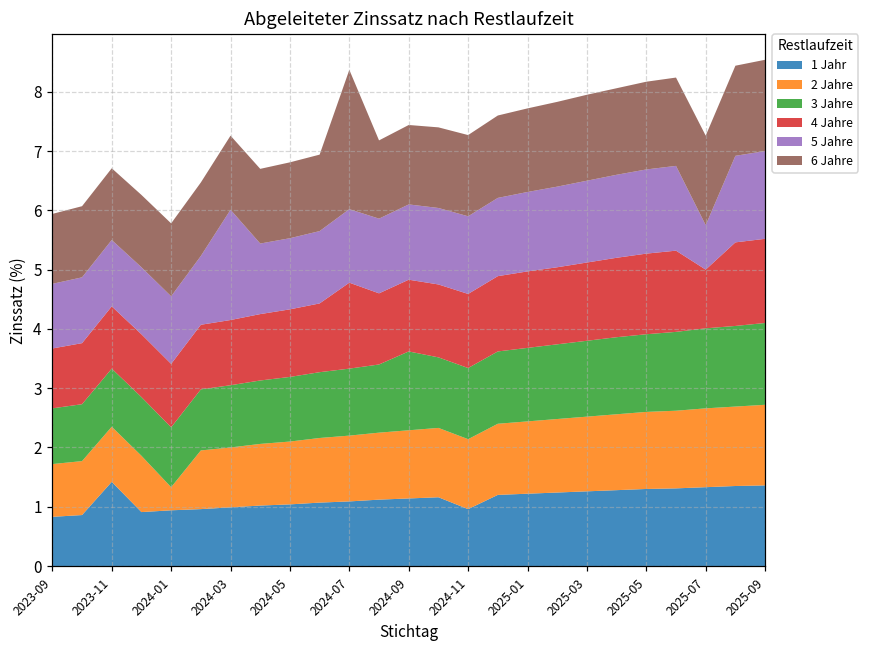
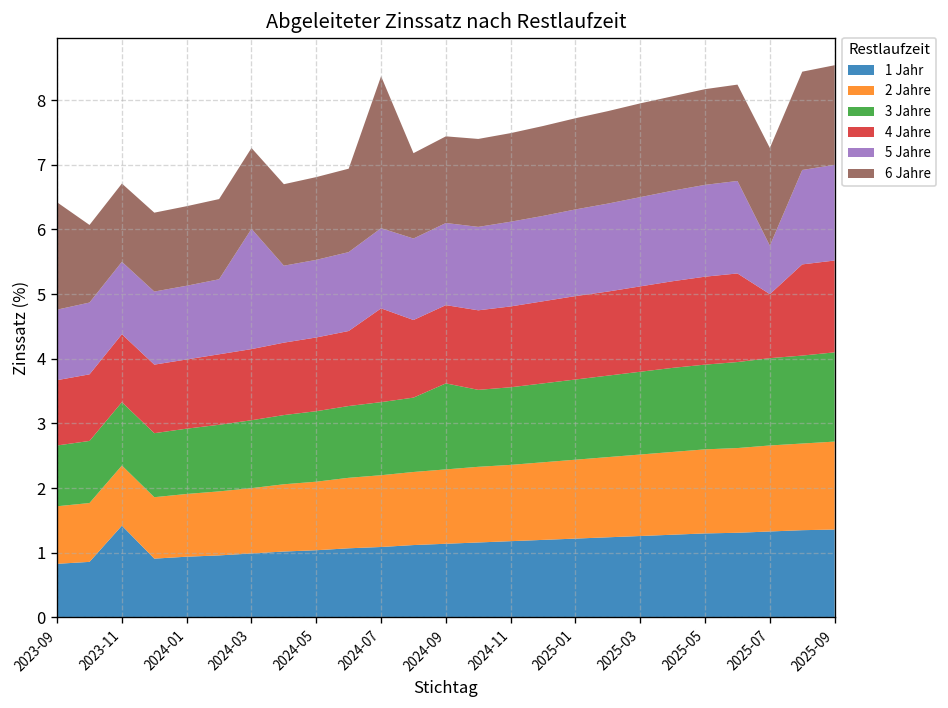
  {
    "1 Jahr": {
      "2023-09": 0.8,
      "2023-11": 1.4,
      "2024-01": 0.9,
      "2024-03": 1.0,
      "2024-05": 1.0,
      "2024-07": 1.1,
      "2024-09": 1.1,
-     "2024-11": 1.0,
+     "2024-11": 1.2,
      "2025-01": 1.2,
      "2025-03": 1.3,
      "2025-05": 1.3,
      "2025-07": 1.3,
      "2025-09": 1.4
    },
    "2 Jahre": {
      "2023-09": 0.9,
      "2023-11": 0.9,
-     "2024-01": 0.4,
+     "2024-01": 1.0,
      "2024-03": 1.0,
      "2024-05": 1.1,
      "2024-07": 1.1,
      "2024-09": 1.2,
      "2024-11": 1.2,
      "2025-01": 1.2,
      "2025-03": 1.3,
      "2025-05": 1.3,
      "2025-07": 1.3,
      "2025-09": 1.4
    },
    "3 Jahre": {
      "2023-09": 0.9,
      "2023-11": 1.0,
      "2024-01": 1.0,
      "2024-03": 1.0,
      "2024-05": 1.1,
      "2024-07": 1.1,
      "2024-09": 1.3,
      "2024-11": 1.2,
      "2025-01": 1.2,
      "2025-03": 1.3,
      "2025-05": 1.3,
      "2025-07": 1.3,
      "2025-09": 1.4
    },
    "4 Jahre": {
      "2023-09": 1.0,
      "2023-11": 1.0,
      "2024-01": 1.1,
      "2024-03": 1.1,
      "2024-05": 1.1,
      "2024-07": 1.5,
      "2024-09": 1.2,
      "2024-11": 1.3,
      "2025-01": 1.3,
      "2025-03": 1.3,
      "2025-05": 1.4,
      "2025-07": 1.0,
      "2025-09": 1.4
    },
    "5 Jahre": {
      "2023-09": 1.1,
      "2023-11": 1.1,
      "2024-01": 1.1,
      "2024-03": 1.9,
      "2024-05": 1.2,
      "2024-07": 1.2,
      "2024-09": 1.3,
      "2024-11": 1.3,
      "2025-01": 1.3,
      "2025-03": 1.4,
      "2025-05": 1.4,
      "2025-07": 0.8,
      "2025-09": 1.5
    },
    "6 Jahre": {
-     "2023-09": 1.2,
+     "2023-09": 1.7,
      "2023-11": 1.2,
      "2024-01": 1.2,
      "2024-03": 1.3,
      "2024-05": 1.3,
      "2024-07": 2.4,
      "2024-09": 1.3,
      "2024-11": 1.4,
      "2025-01": 1.4,
      "2025-03": 1.5,
      "2025-05": 1.5,
      "2025-07": 1.5,
      "2025-09": 1.5
    }
  }
